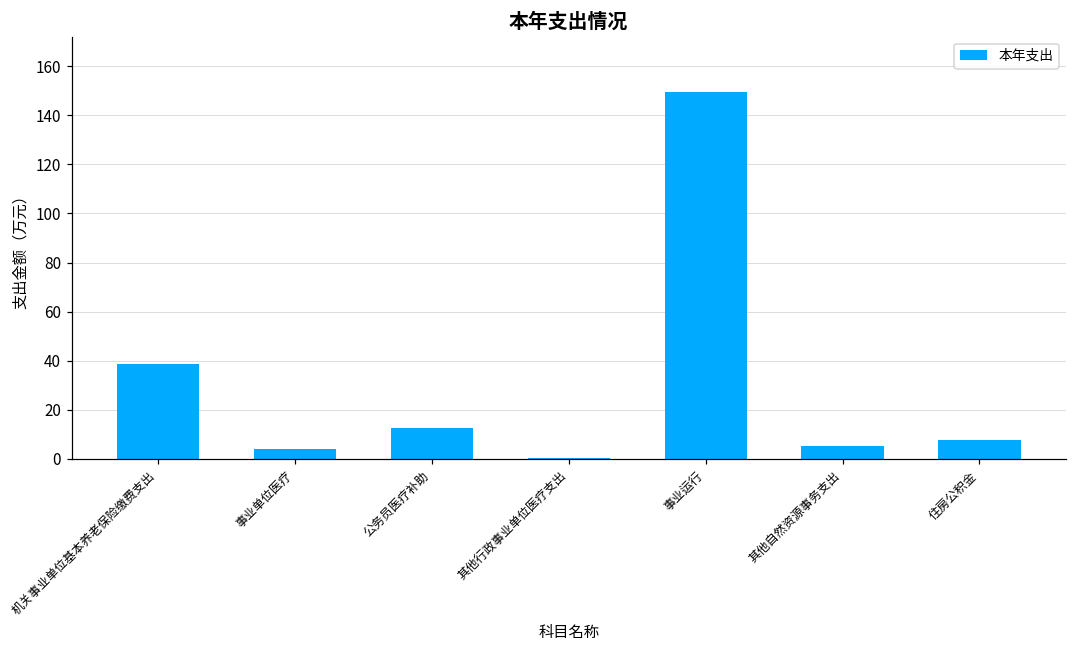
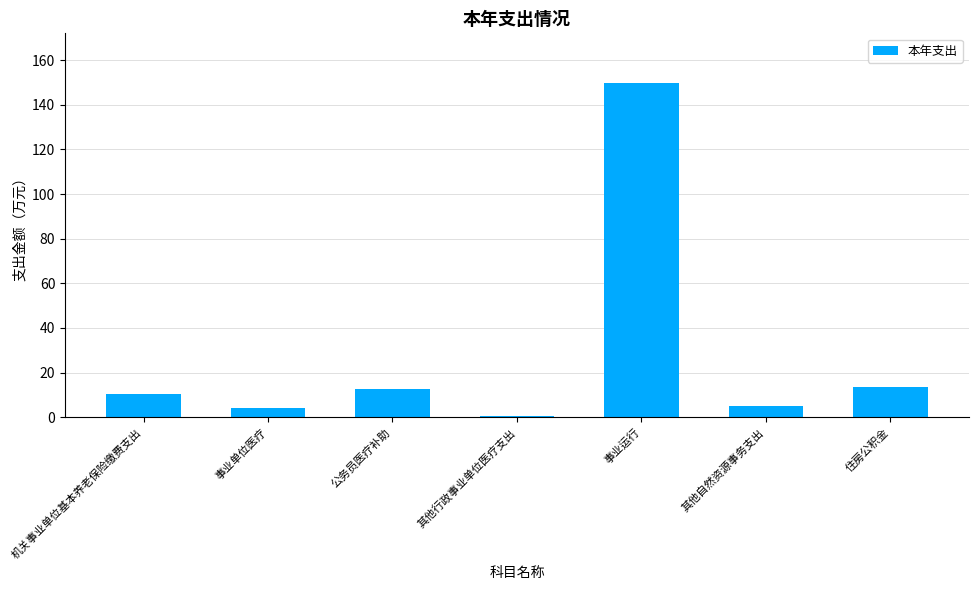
  {
-   "机关事业单位基本养老保险缴费支出": 39,
+   "机关事业单位基本养老保险缴费支出": 10,
    "事业单位医疗": 4,
    "公务员医疗补助": 13,
    "事业运行": 150,
    "其他自然资源事务支出": 5,
-   "住房公积金": 8
+   "住房公积金": 14
  }
